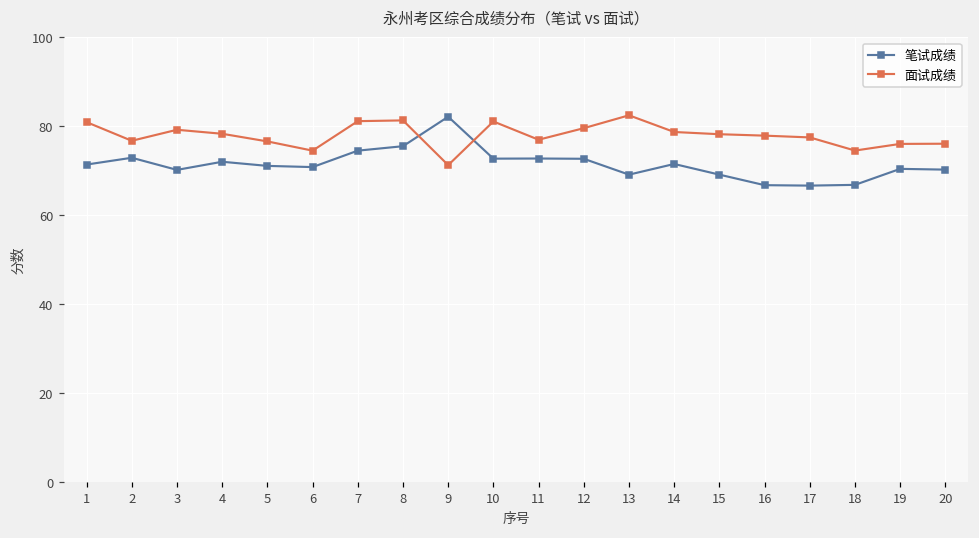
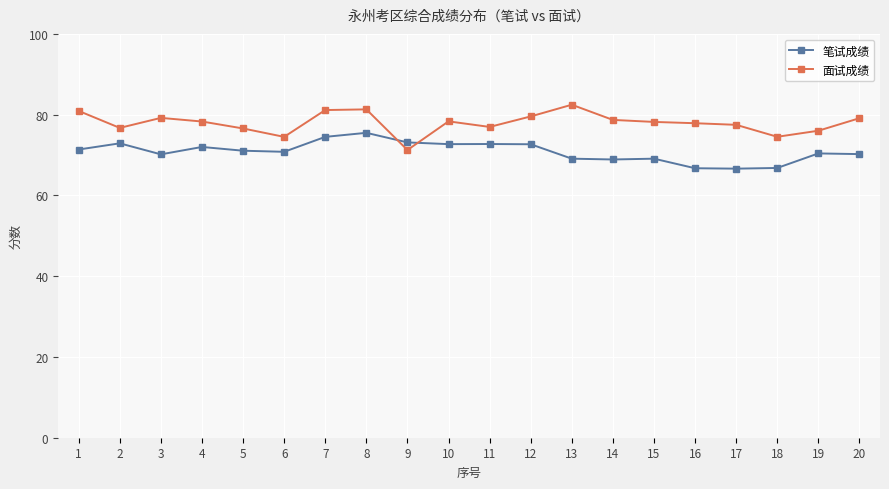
  {
    "笔试成绩": {
      "1": 71,
      "2": 73,
      "3": 70,
      "4": 72,
      "5": 71,
      "6": 71,
      "7": 75,
      "8": 76,
-     "9": 82,
+     "9": 73,
      "10": 73,
      "11": 73,
      "12": 73,
      "13": 69,
-     "14": 72,
+     "14": 69,
      "15": 69,
      "16": 67,
      "17": 67,
      "18": 67,
      "19": 70,
      "20": 70
    },
    "面试成绩": {
      "1": 81,
      "2": 77,
      "3": 79,
      "4": 78,
      "5": 77,
      "6": 75,
      "7": 81,
      "8": 81,
      "9": 71,
-     "10": 81,
+     "10": 78,
      "11": 77,
      "12": 80,
      "13": 82,
      "14": 79,
      "15": 78,
      "16": 78,
      "17": 77,
      "18": 75,
      "19": 76,
-     "20": 76
+     "20": 79
    }
  }
